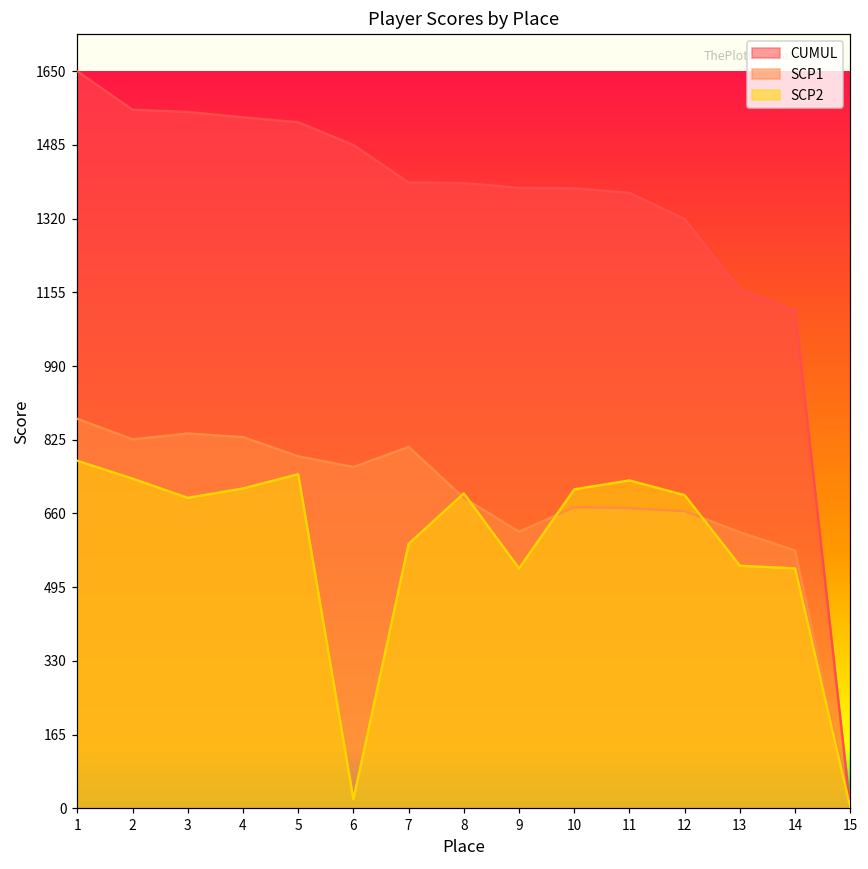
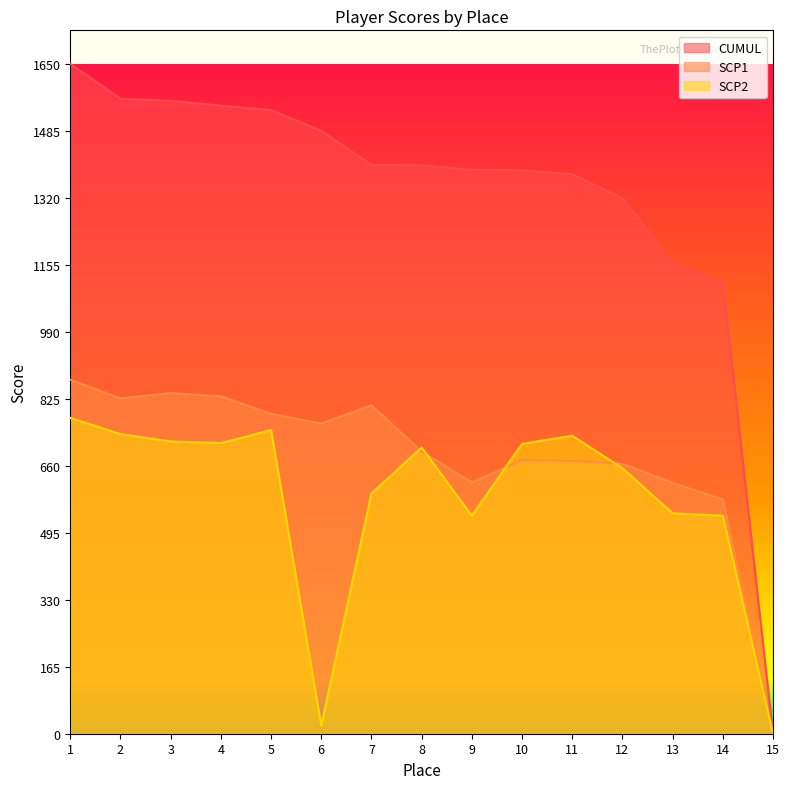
  {
    "SCP2": {
      "1": 780,
      "2": 740,
-     "3": 700,
+     "3": 720,
      "4": 720,
      "5": 750,
      "6": 20,
      "7": 590,
      "8": 710,
      "9": 540,
      "10": 710,
      "11": 730,
-     "12": 700,
+     "12": 650,
      "13": 540,
      "14": 540
    }
  }
